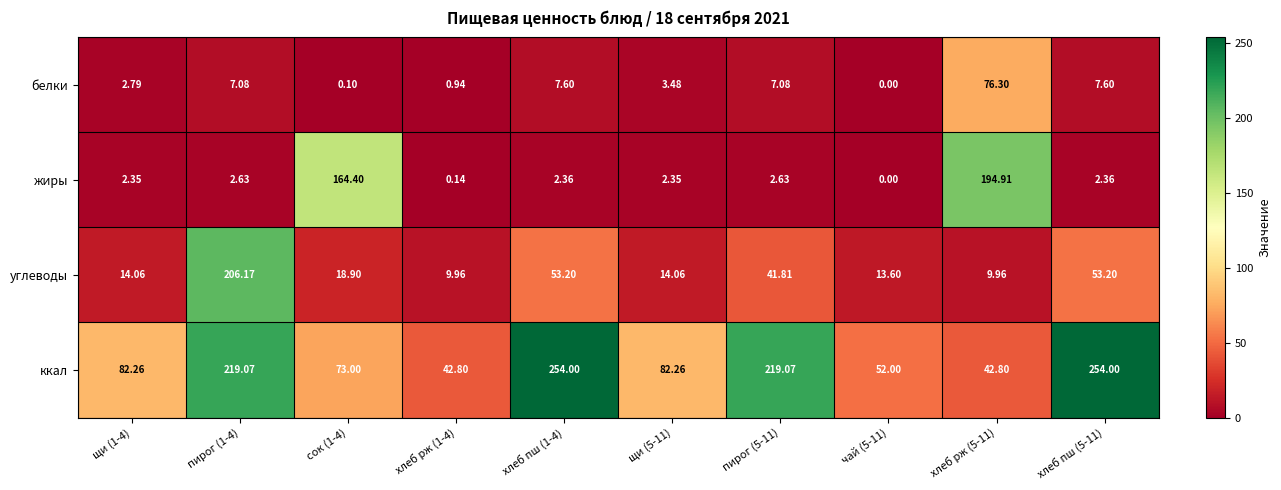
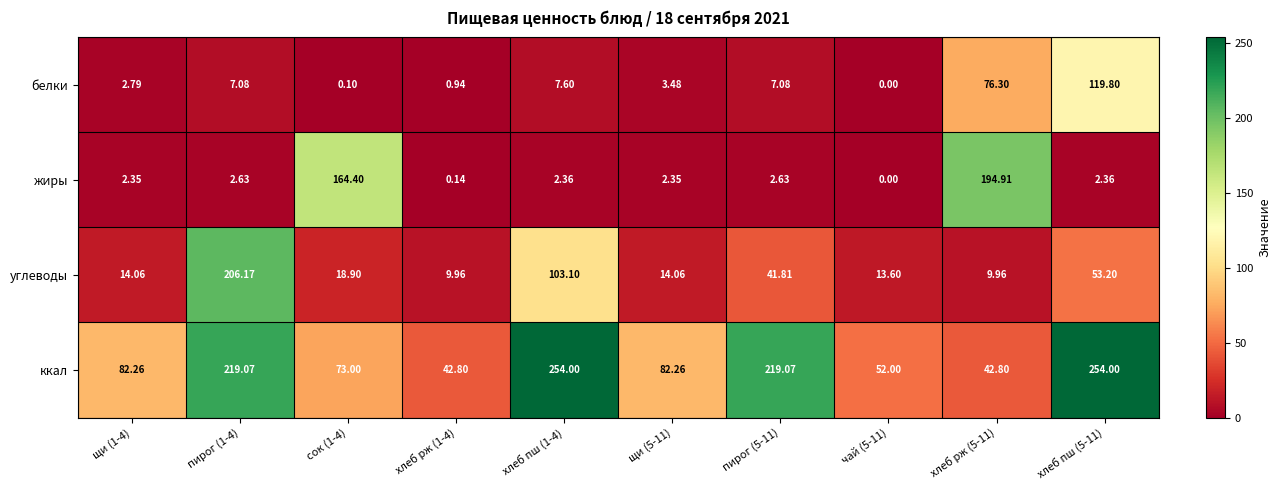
  {
    "белки": {
      "щи (1-4)": 2.79,
      "пирог (1-4)": 7.08,
      "сок (1-4)": 0.10,
      "хлеб рж (1-4)": 0.94,
      "хлеб пш (1-4)": 7.60,
      "щи (5-11)": 3.48,
      "пирог (5-11)": 7.08,
      "чай (5-11)": 0.00,
      "хлеб рж (5-11)": 76.30,
-     "хлеб пш (5-11)": 7.60
+     "хлеб пш (5-11)": 119.80
    },
    "жиры": {
      "щи (1-4)": 2.35,
      "пирог (1-4)": 2.63,
      "сок (1-4)": 164.40,
      "хлеб рж (1-4)": 0.14,
      "хлеб пш (1-4)": 2.36,
      "щи (5-11)": 2.35,
      "пирог (5-11)": 2.63,
      "чай (5-11)": 0.00,
      "хлеб рж (5-11)": 194.91,
      "хлеб пш (5-11)": 2.36
    },
    "углеводы": {
      "щи (1-4)": 14.06,
      "пирог (1-4)": 206.17,
      "сок (1-4)": 18.90,
      "хлеб рж (1-4)": 9.96,
-     "хлеб пш (1-4)": 53.20,
+     "хлеб пш (1-4)": 103.10,
      "щи (5-11)": 14.06,
      "пирог (5-11)": 41.81,
      "чай (5-11)": 13.60,
      "хлеб рж (5-11)": 9.96,
      "хлеб пш (5-11)": 53.20
    },
    "ккал": {
      "щи (1-4)": 82.26,
      "пирог (1-4)": 219.07,
      "сок (1-4)": 73.00,
      "хлеб рж (1-4)": 42.80,
      "хлеб пш (1-4)": 254.00,
      "щи (5-11)": 82.26,
      "пирог (5-11)": 219.07,
      "чай (5-11)": 52.00,
      "хлеб рж (5-11)": 42.80,
      "хлеб пш (5-11)": 254.00
    }
  }
